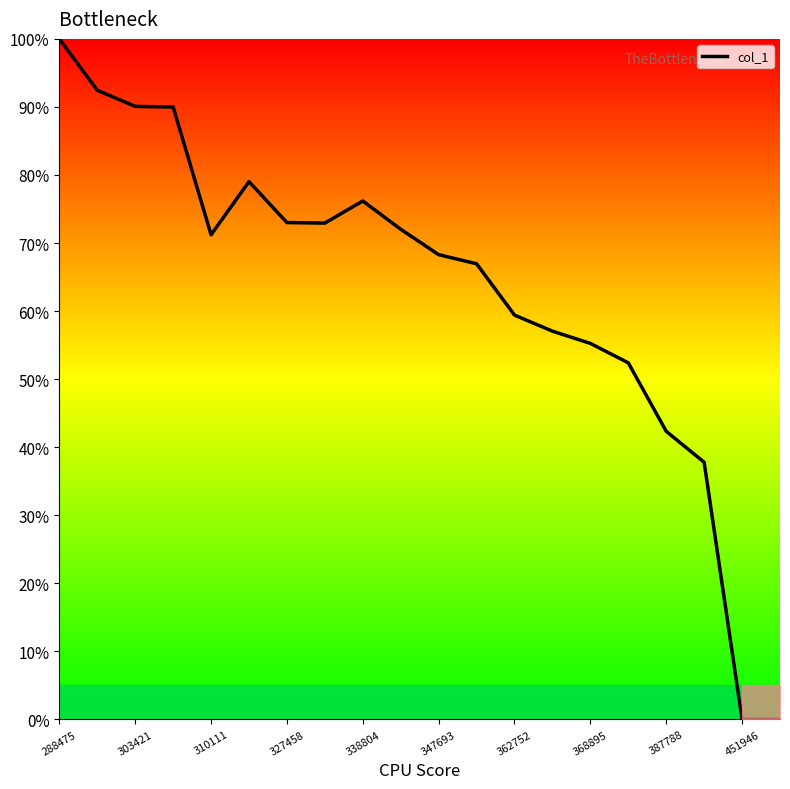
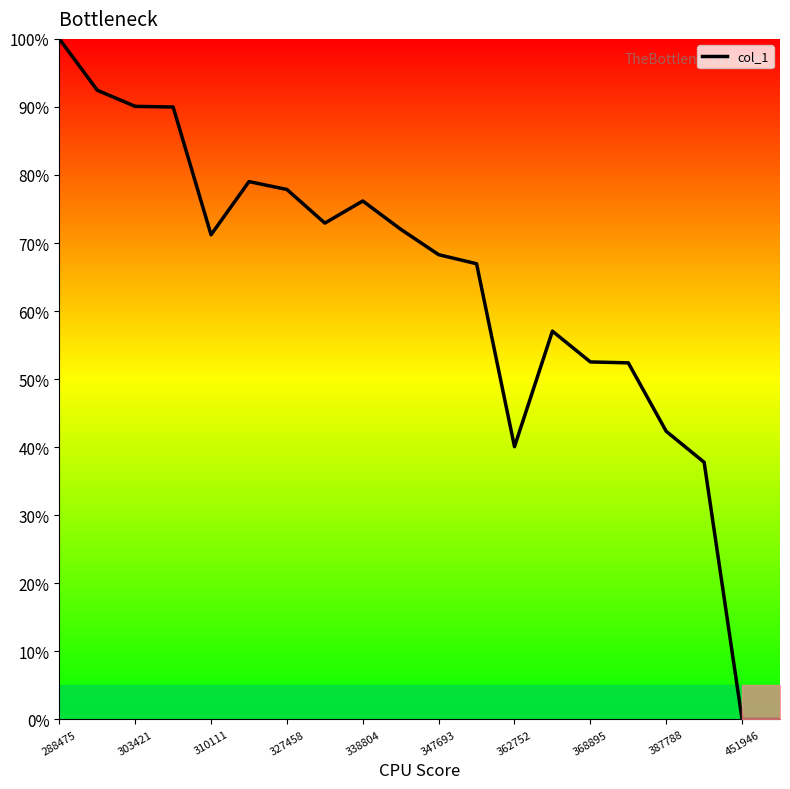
  {
    "288475": "100%",
    "303421": "90%",
    "310111": "71%",
-   "327458": "73%",
+   "327458": "78%",
    "338804": "76%",
    "347693": "68%",
-   "362752": "59%",
-   "368895": "55%",
+   "362752": "40%",
+   "368895": "53%",
    "387788": "42%"
  }
